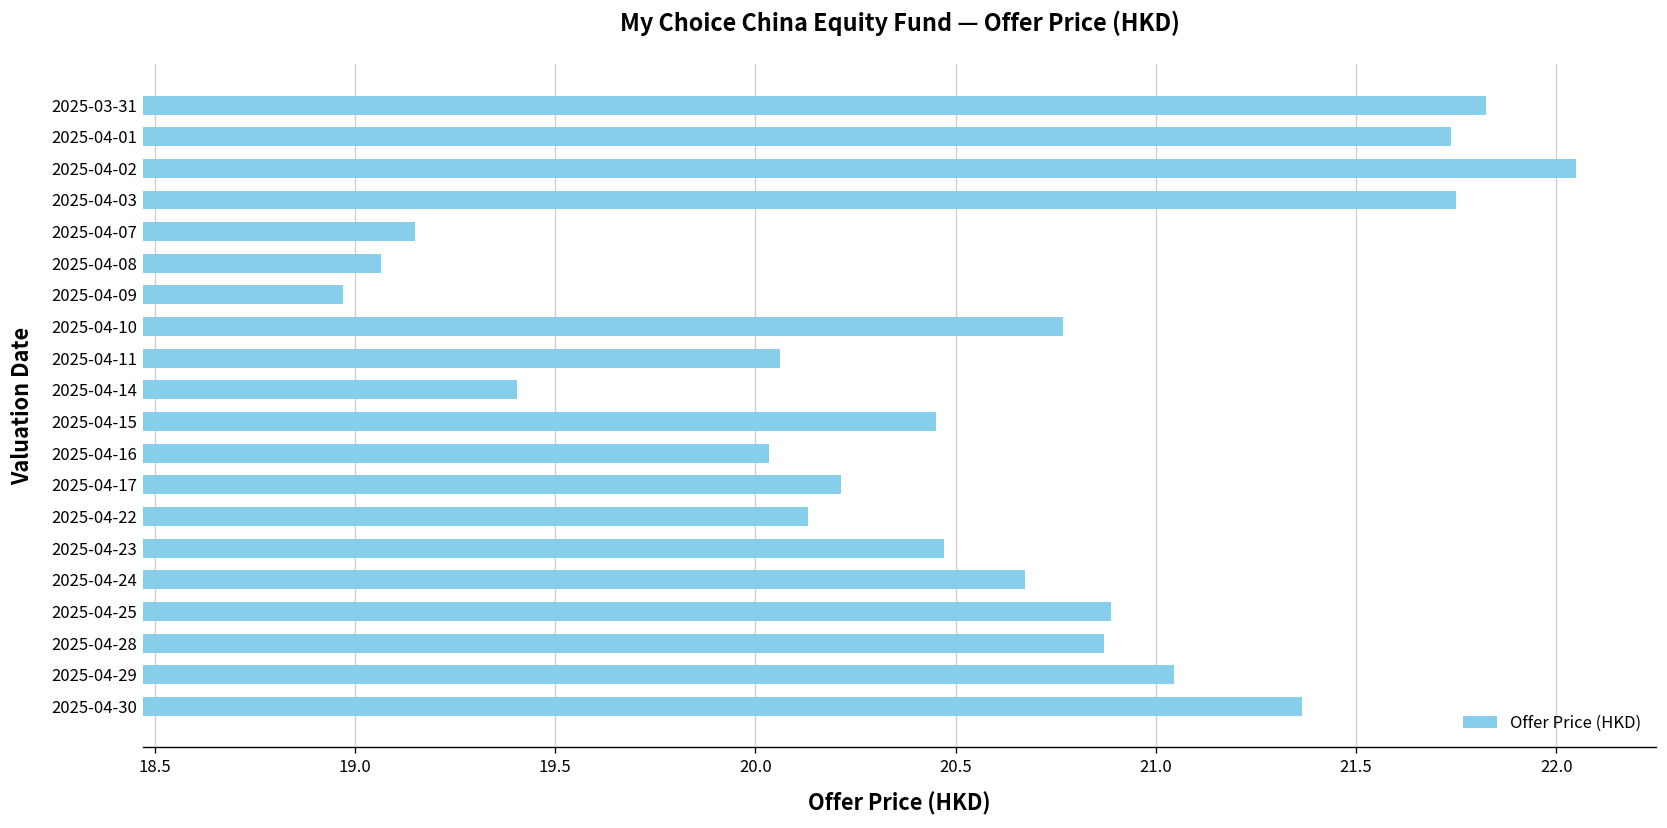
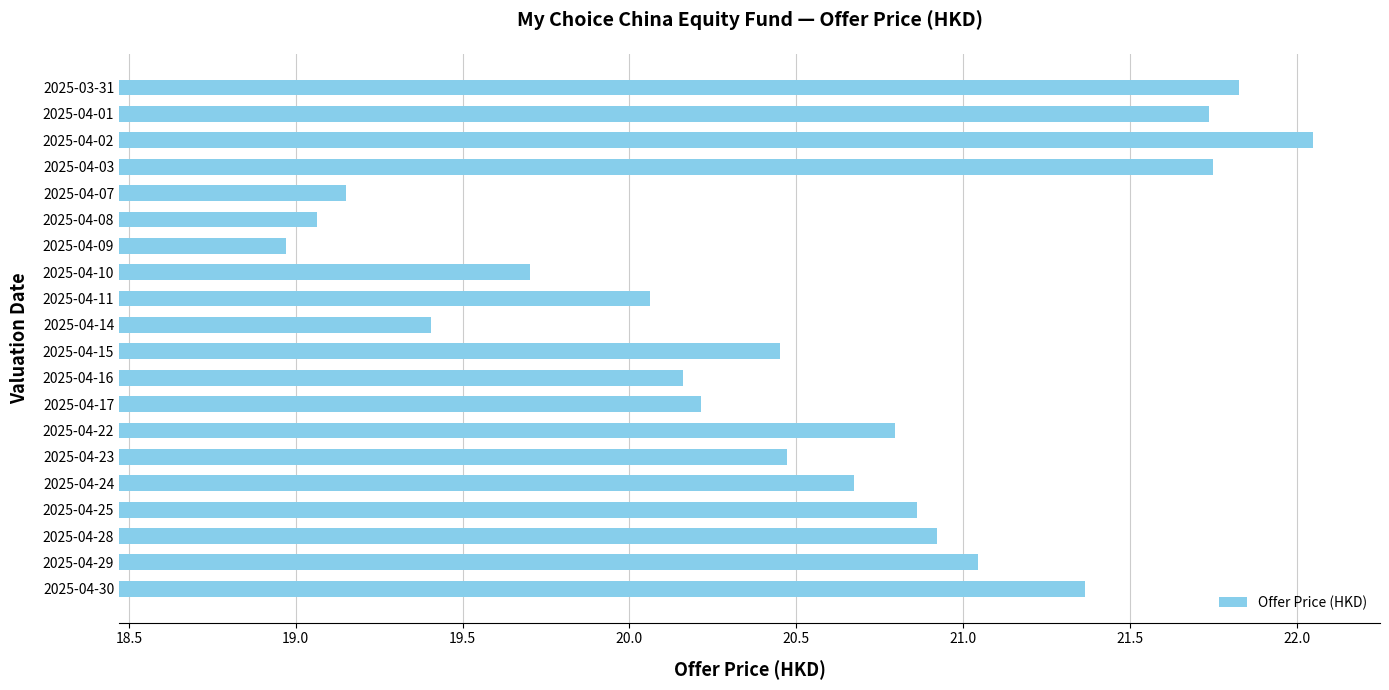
  {
    "2025-03-31": 21.83,
    "2025-04-01": 21.74,
    "2025-04-02": 22.05,
    "2025-04-03": 21.75,
    "2025-04-07": 19.15,
    "2025-04-08": 19.07,
    "2025-04-09": 18.97,
-   "2025-04-10": 20.77,
+   "2025-04-10": 19.70,
    "2025-04-11": 20.06,
    "2025-04-14": 19.40,
    "2025-04-15": 20.45,
-   "2025-04-16": 20.03,
+   "2025-04-16": 20.16,
    "2025-04-17": 20.21,
-   "2025-04-22": 20.13,
+   "2025-04-22": 20.79,
    "2025-04-23": 20.47,
    "2025-04-24": 20.67,
-   "2025-04-25": 20.89,
-   "2025-04-28": 20.87,
+   "2025-04-25": 20.86,
+   "2025-04-28": 20.92,
    "2025-04-29": 21.04,
    "2025-04-30": 21.36
  }
